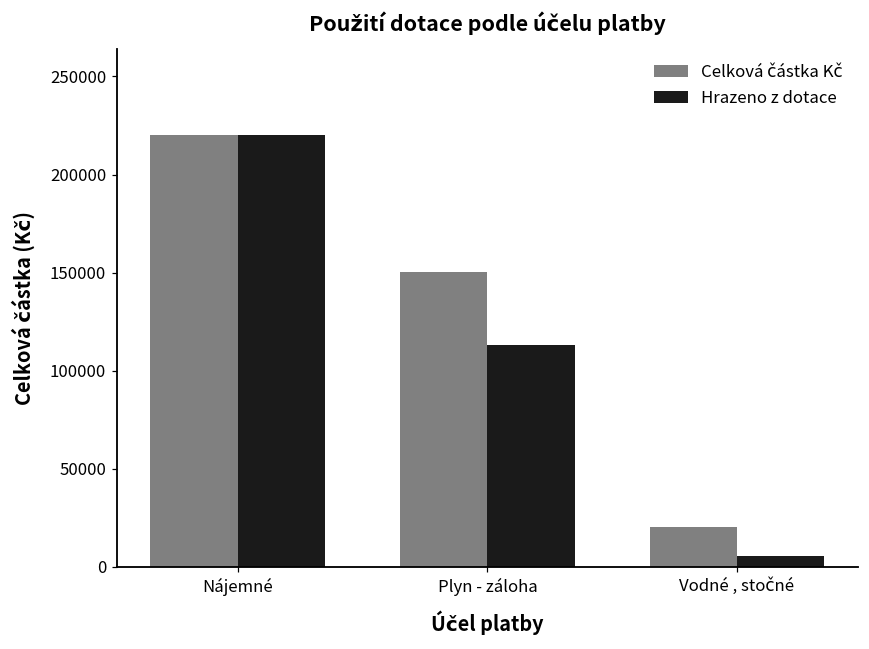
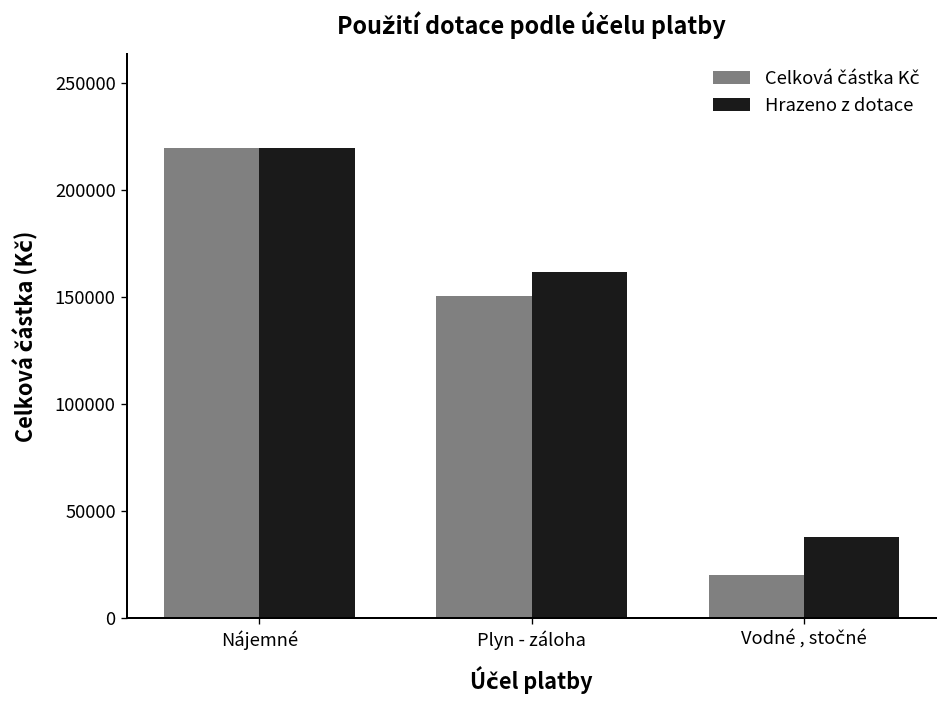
  {
    "Celková částka Kč": {
      "Nájemné": 220000,
      "Plyn - záloha": 150000,
      "Vodné , stočné": 20000
    },
    "Hrazeno z dotace": {
      "Nájemné": 220000,
-     "Plyn - záloha": 113000,
-     "Vodné , stočné": 6000
+     "Plyn - záloha": 162000,
+     "Vodné , stočné": 38000
    }
  }
